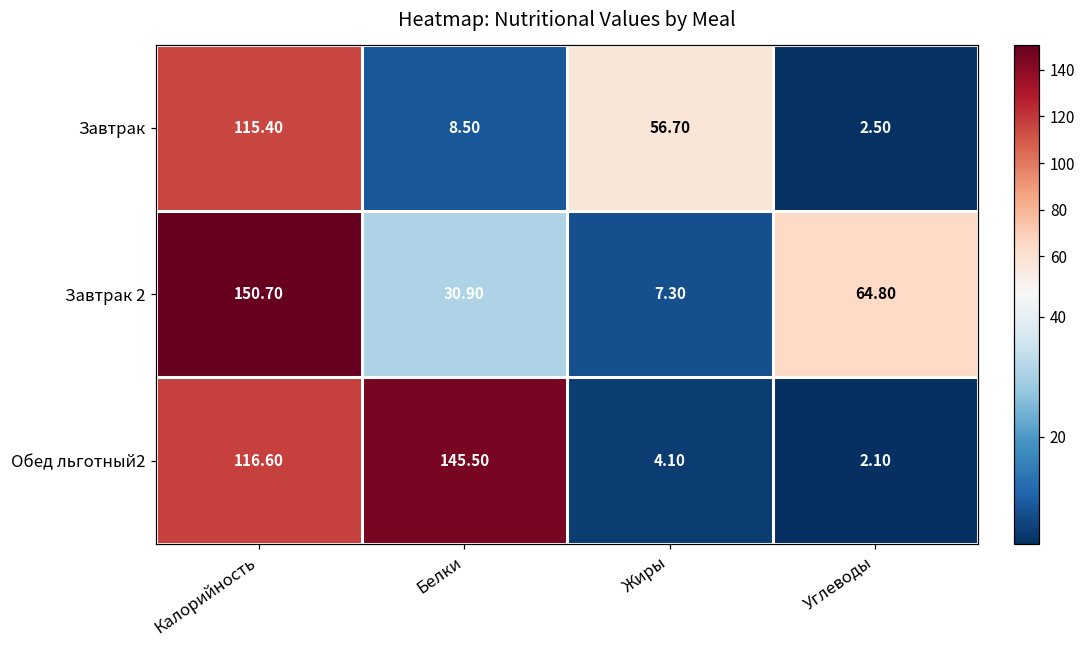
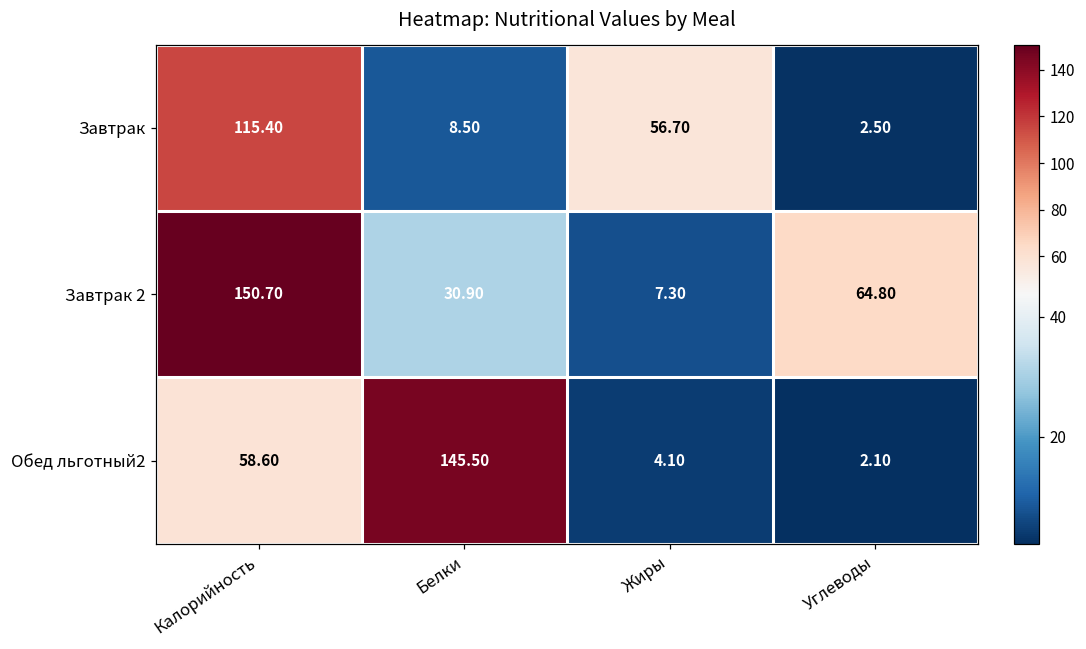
  {
    "Завтрак": {
      "Калорийность": 115.40,
      "Белки": 8.50,
      "Жиры": 56.70,
      "Углеводы": 2.50
    },
    "Завтрак 2": {
      "Калорийность": 150.70,
      "Белки": 30.90,
      "Жиры": 7.30,
      "Углеводы": 64.80
    },
    "Обед льготный2": {
-     "Калорийность": 116.60,
+     "Калорийность": 58.60,
      "Белки": 145.50,
      "Жиры": 4.10,
      "Углеводы": 2.10
    }
  }
